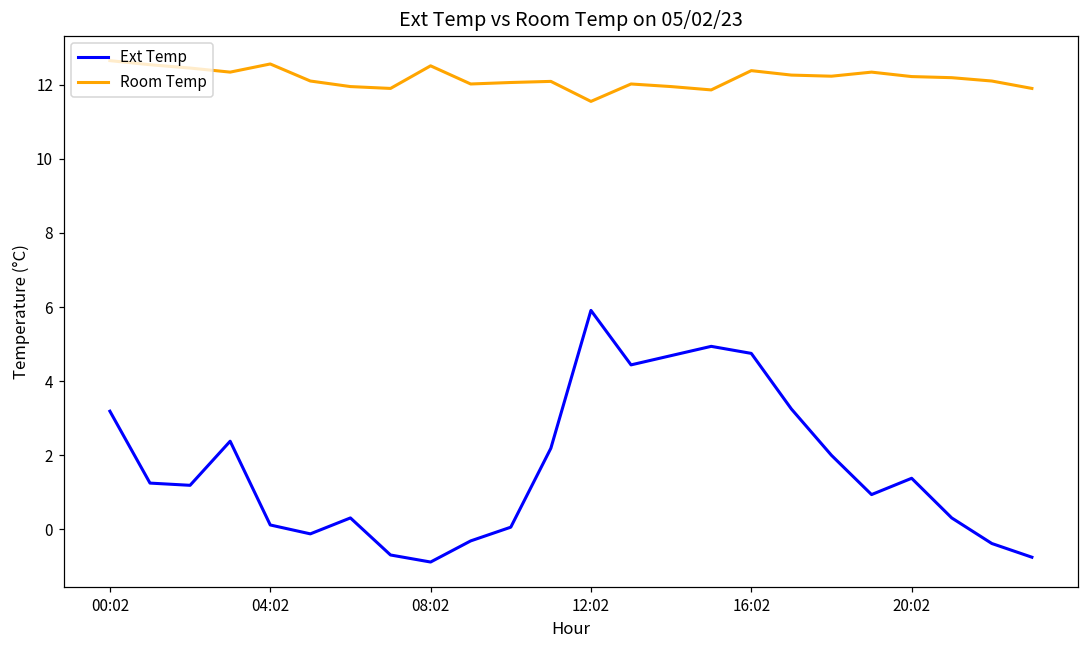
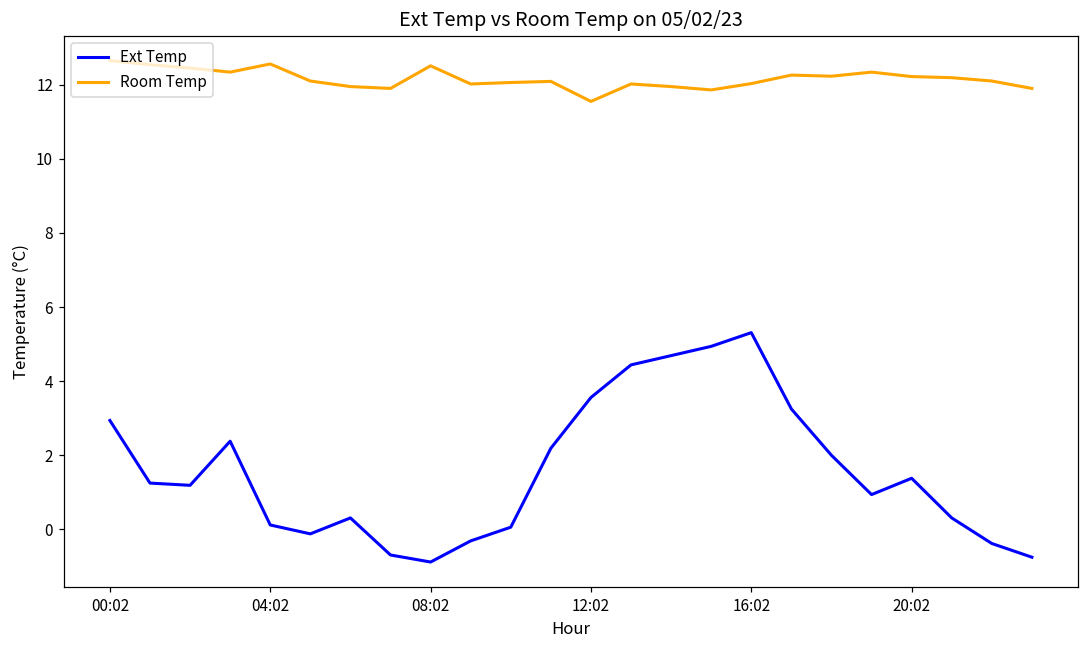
  {
    "Ext Temp": {
-     "00:02": 3.2,
+     "00:02": 2.9,
      "04:02": 0.1,
      "08:02": -0.9,
-     "12:02": 5.9,
-     "16:02": 4.8,
+     "12:02": 3.6,
+     "16:02": 5.3,
      "20:02": 1.4
    },
    "Room Temp": {
      "04:02": 12.6,
      "08:02": 12.5,
      "12:02": 11.6,
-     "16:02": 12.4,
+     "16:02": 12.0,
      "20:02": 12.2
    }
  }
